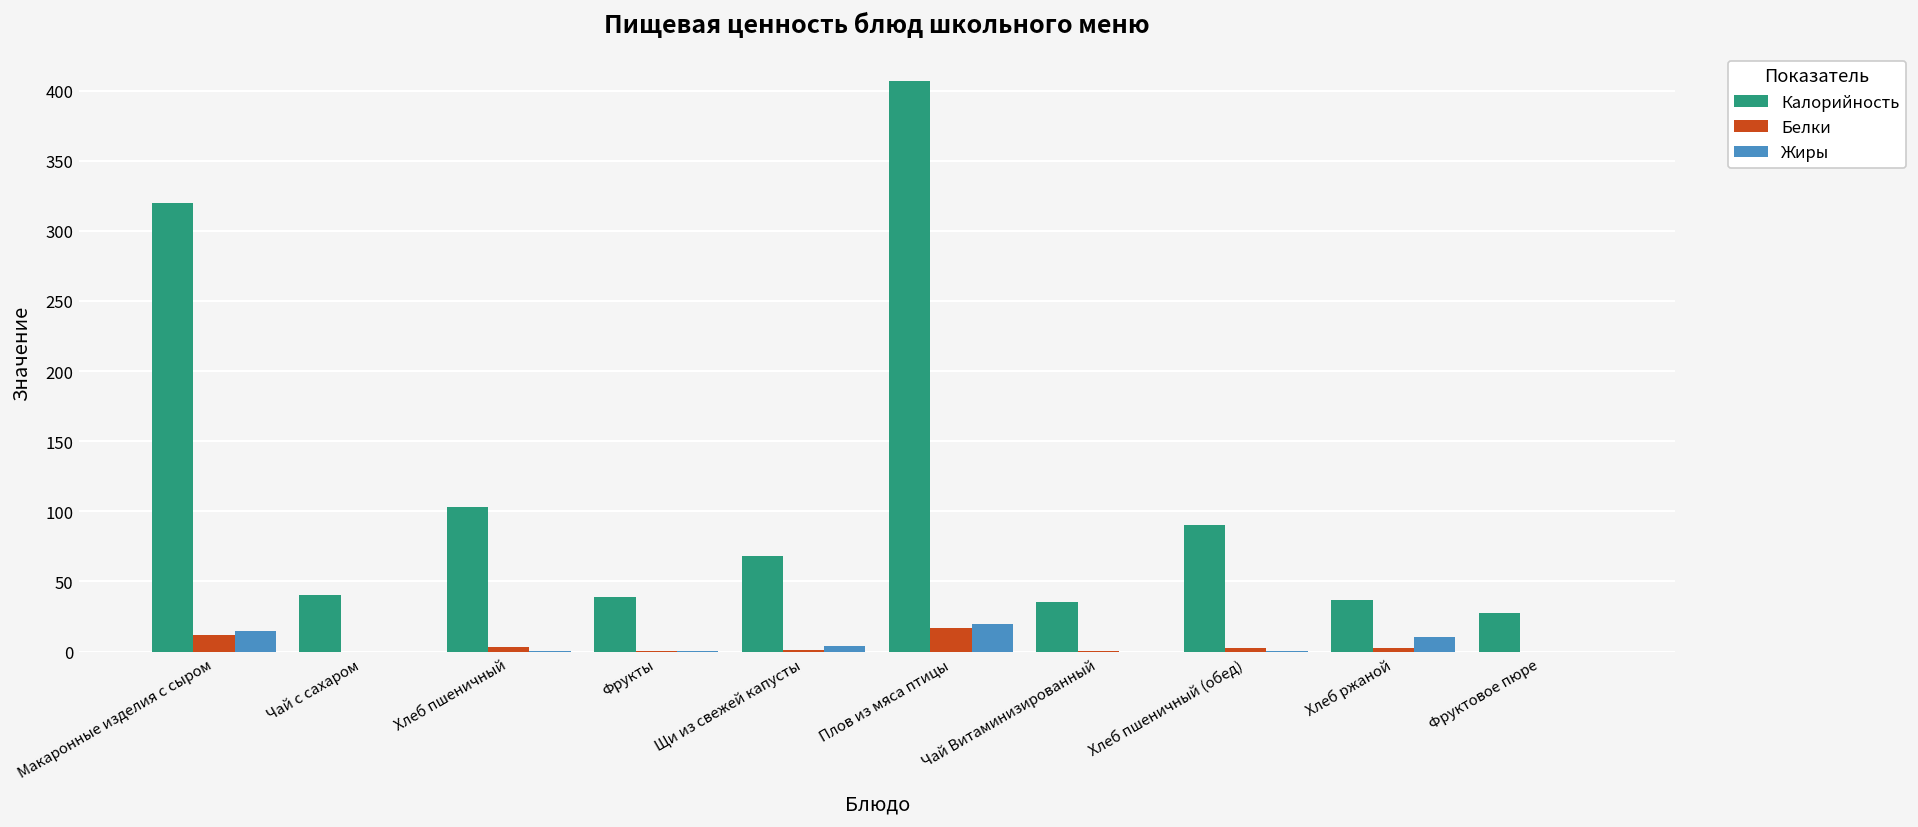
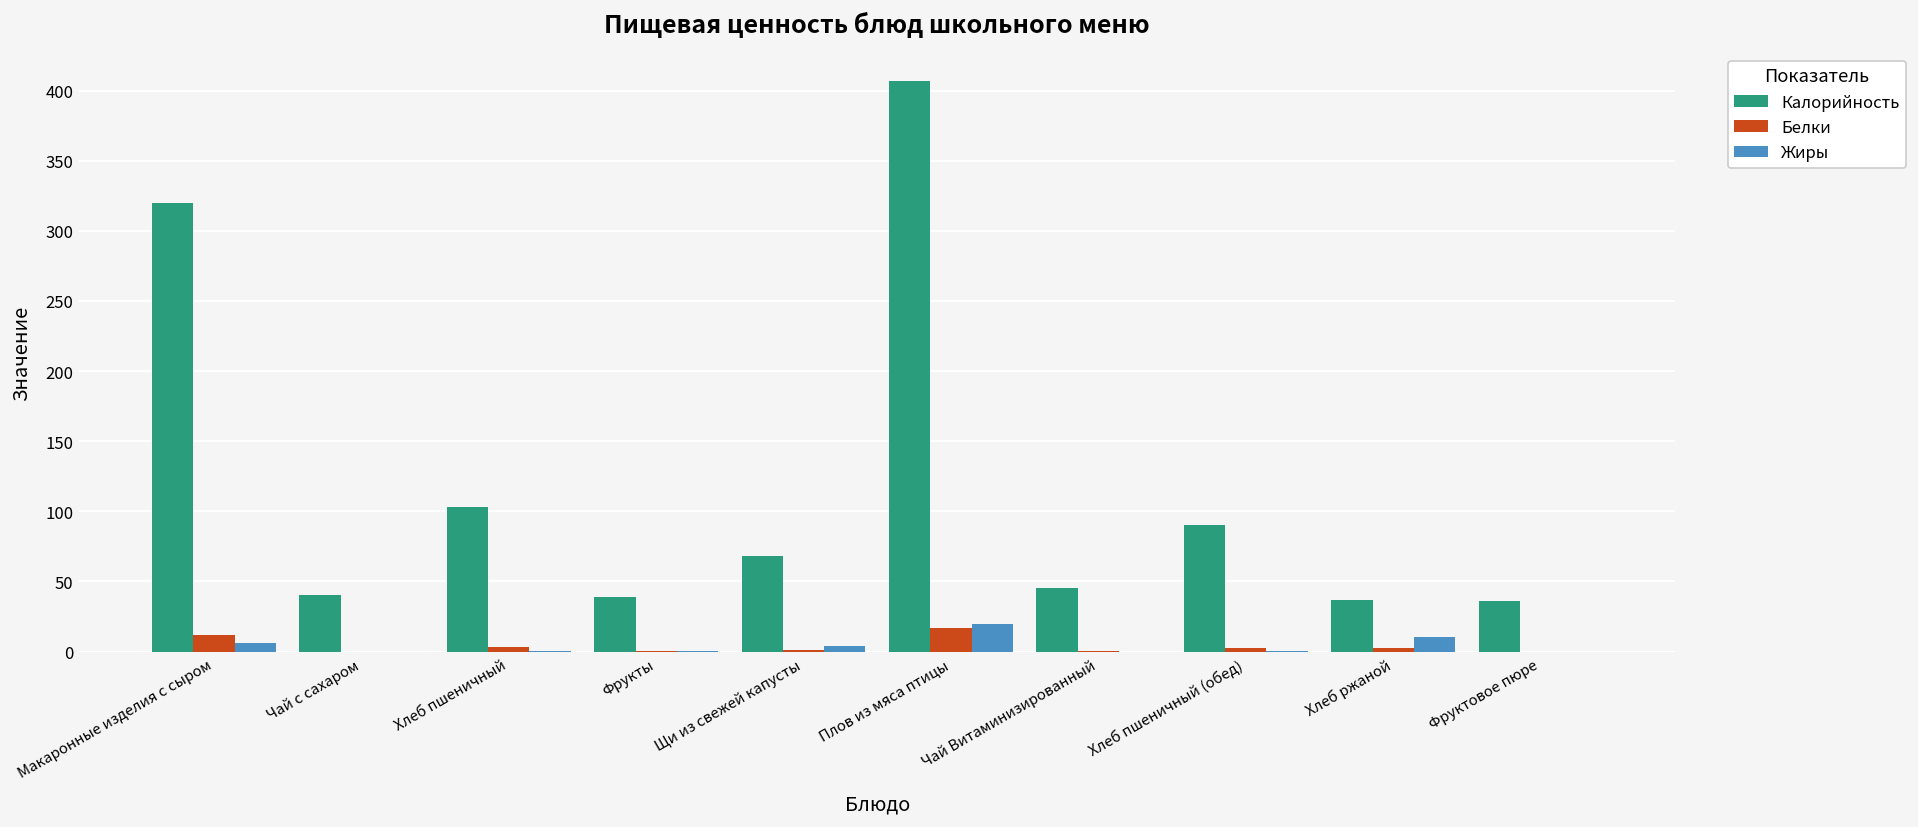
  {
    "Калорийность": {
      "Макаронные изделия с сыром": 320,
      "Чай с сахаром": 40,
      "Хлеб пшеничный": 103,
      "Фрукты": 39,
      "Щи из свежей капусты": 68,
      "Плов из мяса птицы": 407,
-     "Чай Витаминизированный": 35,
+     "Чай Витаминизированный": 45,
      "Хлеб пшеничный (обед)": 90,
      "Хлеб ржаной": 37,
-     "Фруктовое пюре": 27
+     "Фруктовое пюре": 36
    },
    "Белки": {
      "Макаронные изделия с сыром": 12,
      "Чай с сахаром": 0,
      "Хлеб пшеничный": 3,
      "Плов из мяса птицы": 17,
      "Хлеб пшеничный (обед)": 3,
      "Хлеб ржаной": 2,
      "Фруктовое пюре": 0
    },
    "Жиры": {
-     "Макаронные изделия с сыром": 15,
+     "Макаронные изделия с сыром": 6,
      "Чай с сахаром": 0,
      "Щи из свежей капусты": 4,
      "Плов из мяса птицы": 20,
      "Чай Витаминизированный": 0,
      "Хлеб ржаной": 11,
      "Фруктовое пюре": 0
    }
  }
